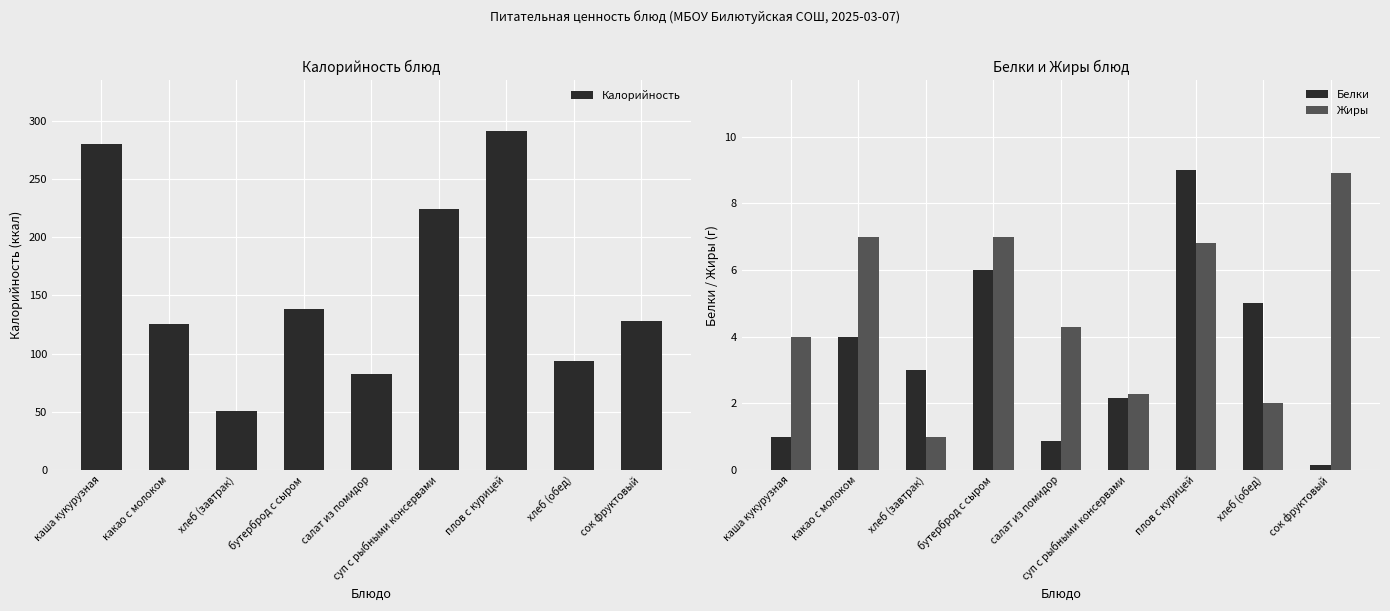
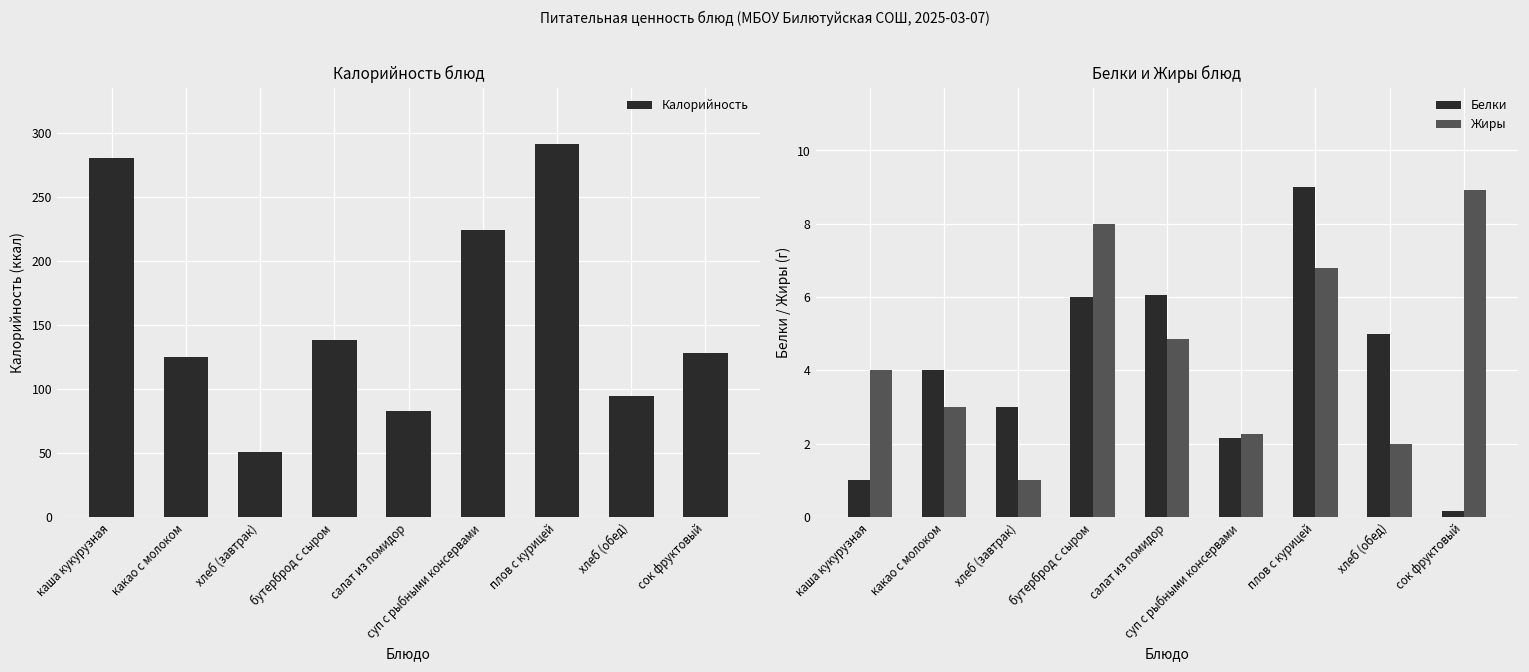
  {
    "Калорийность блюд": {
      "каша кукурузная": 280,
      "какао с молоком": 125,
      "хлеб (завтрак)": 51,
      "бутерброд с сыром": 138,
      "салат из помидор": 82,
      "суп с рыбными консервами": 224,
      "плов с курицей": 291,
      "хлеб (обед)": 94,
      "сок фруктовый": 128
    },
    "Белки и Жиры блюд": {
      "Белки": {
        "каша кукурузная": 1.0,
        "какао с молоком": 4.0,
        "хлеб (завтрак)": 3.0,
        "бутерброд с сыром": 6.0,
-       "салат из помидор": 0.9,
+       "салат из помидор": 6.1,
        "суп с рыбными консервами": 2.2,
        "плов с курицей": 9.0,
        "хлеб (обед)": 5.0,
        "сок фруктовый": 0.2
      },
      "Жиры": {
        "каша кукурузная": 4.0,
-       "какао с молоком": 7,
+       "какао с молоком": 3,
        "хлеб (завтрак)": 1.0,
-       "бутерброд с сыром": 7,
-       "салат из помидор": 4.3,
+       "бутерброд с сыром": 8,
+       "салат из помидор": 4.9,
        "суп с рыбными консервами": 2.3,
        "плов с курицей": 6.8,
        "хлеб (обед)": 2.0,
        "сок фруктовый": 8.9
      }
    }
  }
